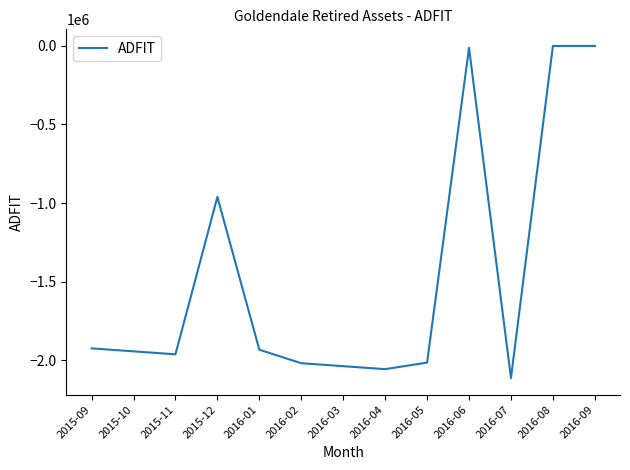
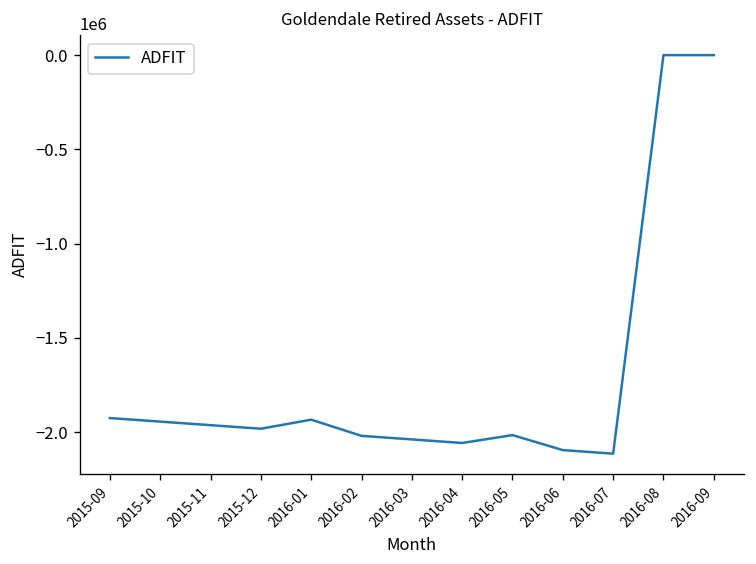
  {
    "2015-09": -1930000,
    "2015-10": -1940000,
    "2015-11": -1960000,
-   "2015-12": -960000,
+   "2015-12": -1980000,
    "2016-01": -1930000,
    "2016-02": -2020000,
    "2016-03": -2040000,
    "2016-04": -2060000,
    "2016-05": -2020000,
-   "2016-06": -10000,
+   "2016-06": -2100000,
    "2016-07": -2110000,
    "2016-08": 0,
    "2016-09": 0
  }
